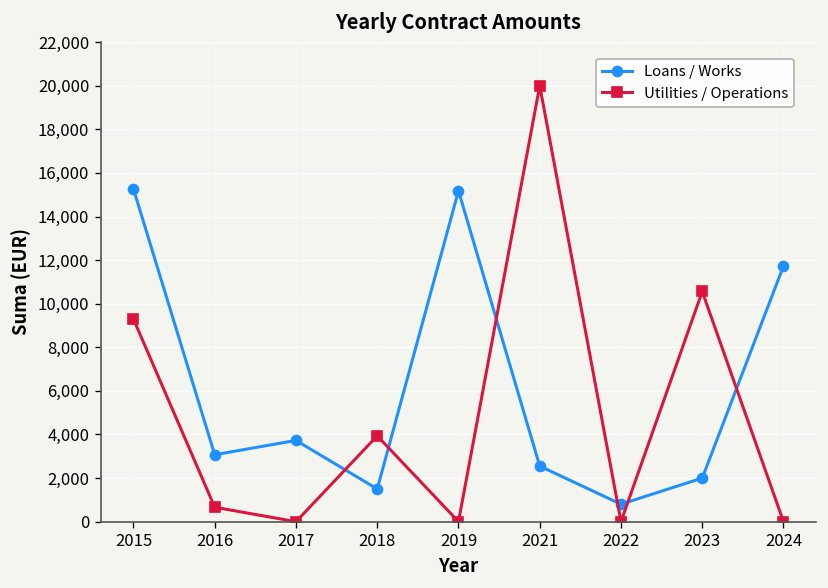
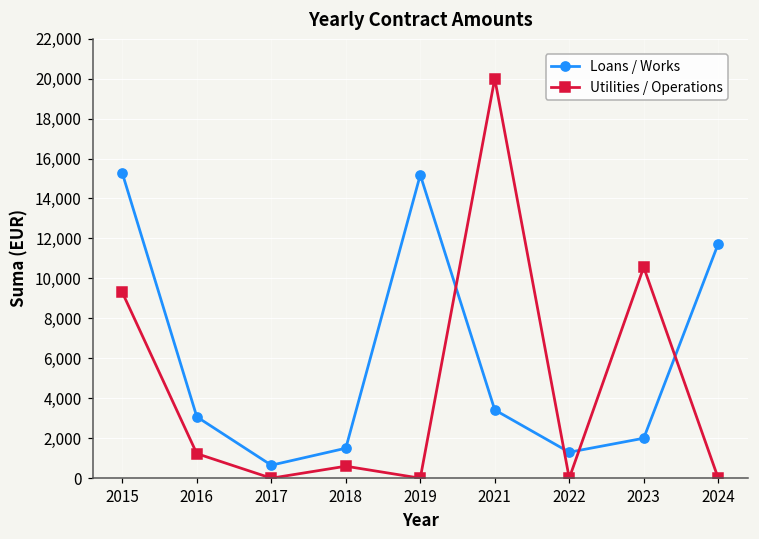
  {
    "Loans / Works": {
      "2015": "15,300",
      "2016": "3,100",
-     "2017": "3,700",
+     "2017": "700",
      "2018": "1,500",
      "2019": "15,200",
-     "2021": "2,600",
-     "2022": "800",
+     "2021": "3,400",
+     "2022": "1,300",
      "2023": "2,000",
      "2024": "11,700"
    },
    "Utilities / Operations": {
      "2015": "9,300",
-     "2016": "700",
+     "2016": "1,200",
      "2017": "0",
-     "2018": "3,900",
+     "2018": "600",
      "2019": "0",
      "2021": "20,000",
      "2022": "0",
      "2023": "10,600",
      "2024": "0"
    }
  }
